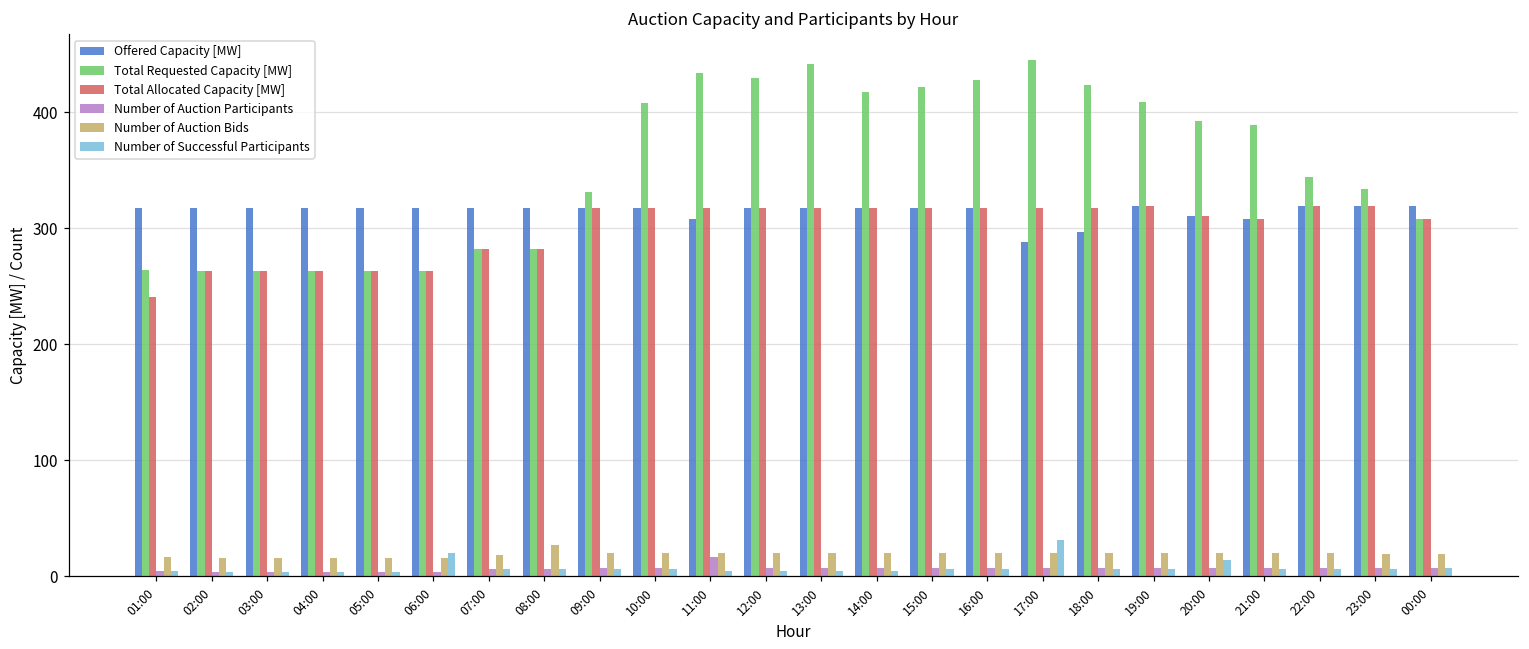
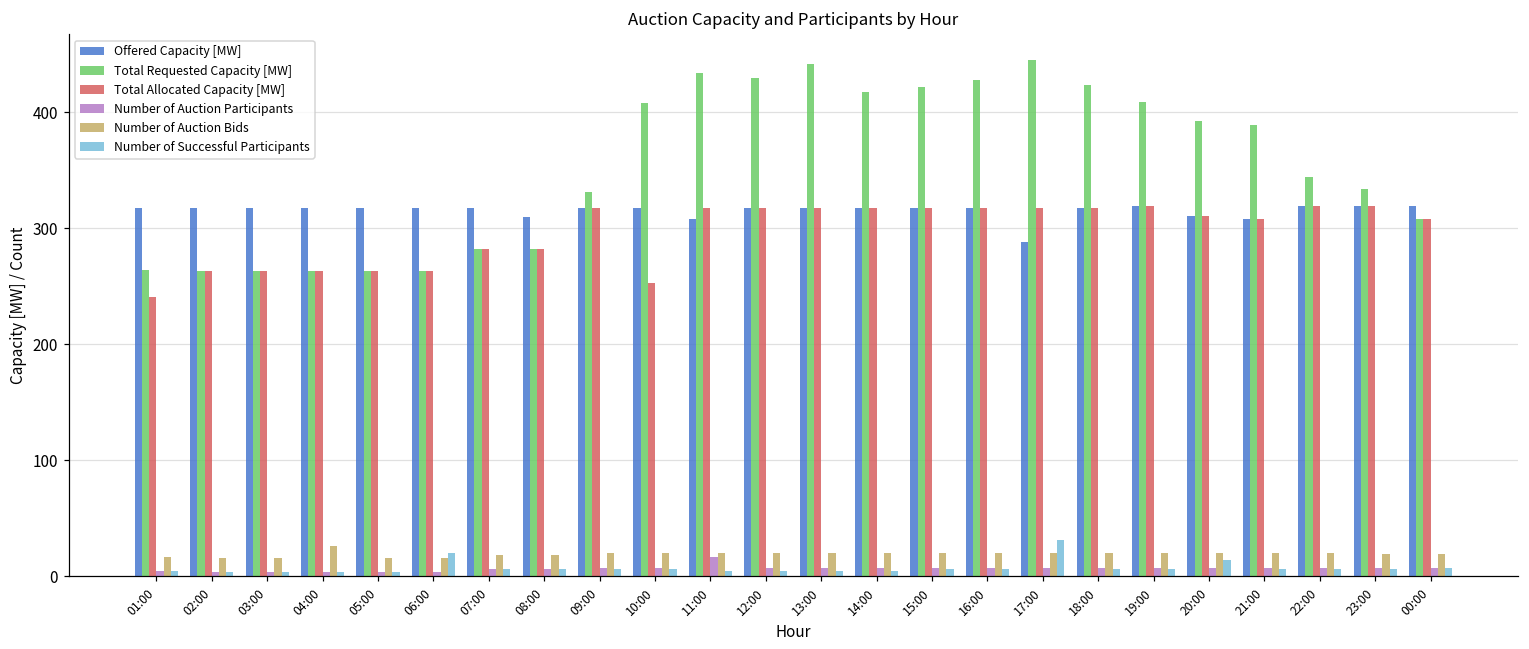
  {
    "Offered Capacity [MW]": {
      "01:00": 318,
      "02:00": 318,
      "03:00": 318,
      "04:00": 318,
      "05:00": 318,
      "06:00": 318,
      "07:00": 318,
-     "08:00": 318,
+     "08:00": 310,
      "09:00": 318,
      "10:00": 318,
      "11:00": 308,
      "12:00": 318,
      "13:00": 318,
      "14:00": 318,
      "15:00": 318,
      "16:00": 318,
      "17:00": 288,
-     "18:00": 297,
+     "18:00": 318,
      "19:00": 319,
      "20:00": 311,
      "21:00": 308,
      "22:00": 319,
      "23:00": 319,
      "00:00": 319
    },
    "Total Requested Capacity [MW]": {
      "01:00": 264,
      "02:00": 263,
      "03:00": 263,
      "04:00": 263,
      "05:00": 263,
      "06:00": 263,
      "07:00": 282,
      "08:00": 282,
      "09:00": 331,
      "10:00": 408,
      "11:00": 434,
      "12:00": 430,
      "13:00": 442,
      "14:00": 418,
      "15:00": 422,
      "16:00": 428,
      "17:00": 445,
      "18:00": 424,
      "19:00": 409,
      "20:00": 393,
      "21:00": 389,
      "22:00": 344,
      "23:00": 334,
      "00:00": 308
    },
    "Total Allocated Capacity [MW]": {
      "01:00": 241,
      "02:00": 263,
      "03:00": 263,
      "04:00": 263,
      "05:00": 263,
      "06:00": 263,
      "07:00": 282,
      "08:00": 282,
      "09:00": 318,
-     "10:00": 318,
+     "10:00": 253,
      "11:00": 318,
      "12:00": 318,
      "13:00": 318,
      "14:00": 318,
      "15:00": 318,
      "16:00": 318,
      "17:00": 318,
      "18:00": 318,
      "19:00": 319,
      "20:00": 311,
      "21:00": 308,
      "22:00": 319,
      "23:00": 319,
      "00:00": 308
    },
    "Number of Auction Participants": {
      "01:00": 5,
      "02:00": 4,
      "03:00": 4,
      "04:00": 4,
      "05:00": 4,
      "06:00": 4,
      "07:00": 6,
      "08:00": 6,
      "09:00": 7,
      "10:00": 7,
      "11:00": 17,
      "12:00": 7,
      "13:00": 7,
      "14:00": 7,
      "15:00": 7,
      "16:00": 7,
      "17:00": 7,
      "18:00": 7,
      "19:00": 7,
      "20:00": 7,
      "21:00": 7,
      "22:00": 7,
      "23:00": 7,
      "00:00": 7
    },
    "Number of Auction Bids": {
      "01:00": 17,
      "02:00": 16,
      "03:00": 16,
-     "04:00": 16,
+     "04:00": 26,
      "05:00": 16,
      "06:00": 16,
      "07:00": 18,
-     "08:00": 27,
+     "08:00": 18,
      "09:00": 20,
      "10:00": 20,
      "11:00": 20,
      "12:00": 20,
      "13:00": 20,
      "14:00": 20,
      "15:00": 20,
      "16:00": 20,
      "17:00": 20,
      "18:00": 20,
      "19:00": 20,
      "20:00": 20,
      "21:00": 20,
      "22:00": 20,
      "23:00": 19,
      "00:00": 19
    },
    "Number of Successful Participants": {
      "01:00": 5,
      "02:00": 4,
      "03:00": 4,
      "04:00": 4,
      "05:00": 4,
      "06:00": 20,
      "07:00": 6,
      "08:00": 6,
      "09:00": 6,
      "10:00": 6,
      "11:00": 5,
      "12:00": 5,
      "13:00": 5,
      "14:00": 5,
      "15:00": 6,
      "16:00": 6,
      "17:00": 31,
      "18:00": 6,
      "19:00": 6,
      "20:00": 14,
      "21:00": 6,
      "22:00": 6,
      "23:00": 6,
      "00:00": 7
    }
  }
